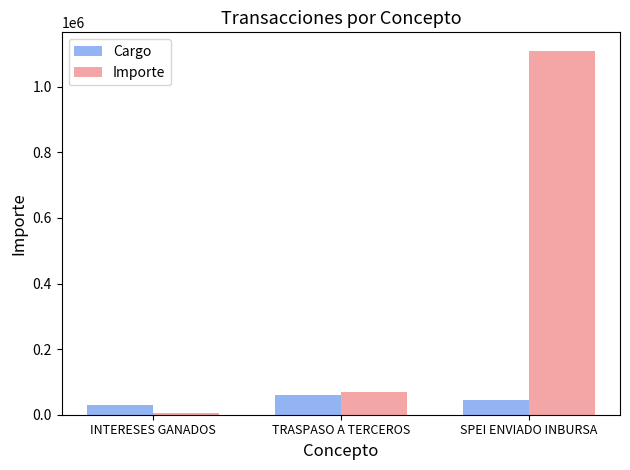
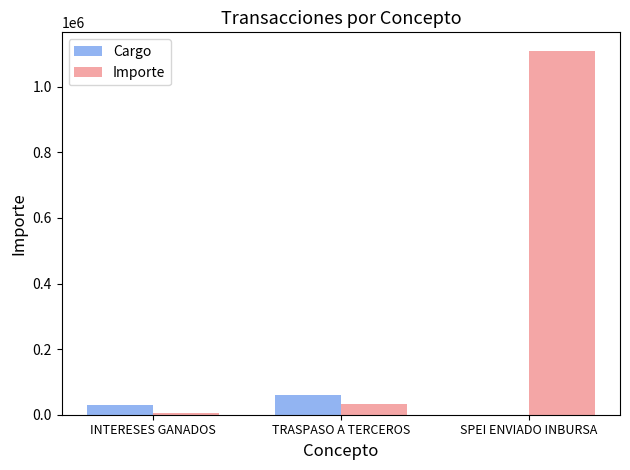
  {
    "Cargo": {
      "INTERESES GANADOS": 30000,
      "TRASPASO A TERCEROS": 60000,
-     "SPEI ENVIADO INBURSA": 40000
+     "SPEI ENVIADO INBURSA": 0
    },
    "Importe": {
-     "TRASPASO A TERCEROS": 70000,
+     "TRASPASO A TERCEROS": 30000,
      "SPEI ENVIADO INBURSA": 1110000
    }
  }
